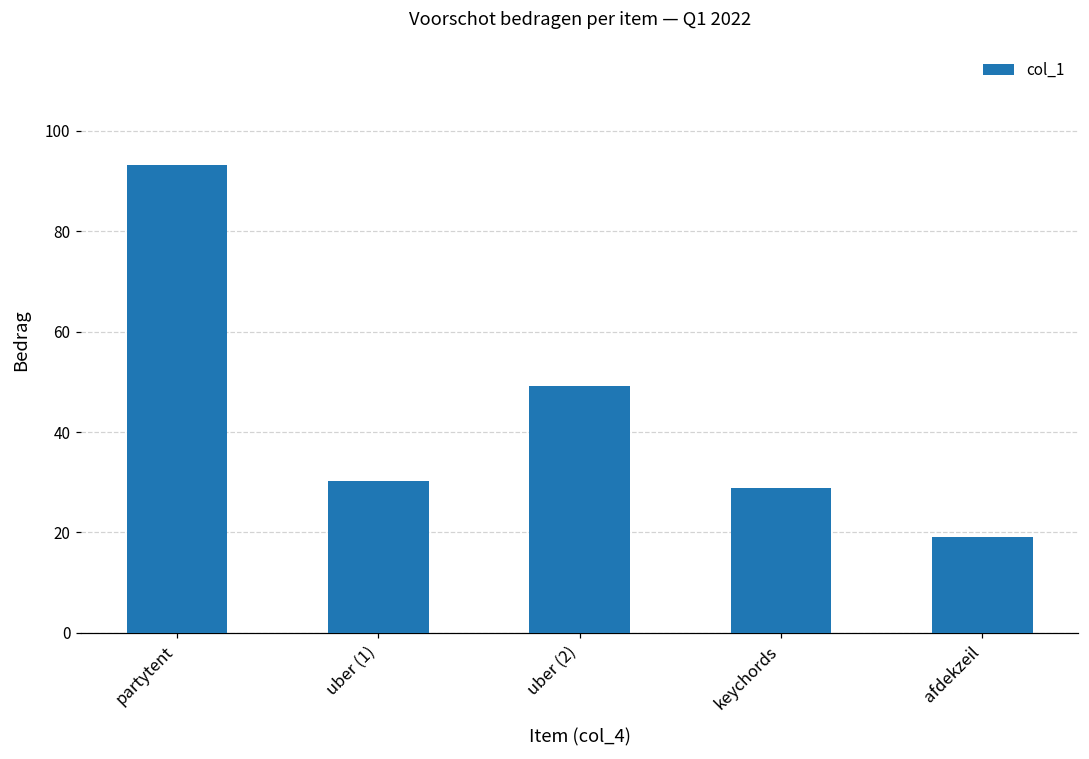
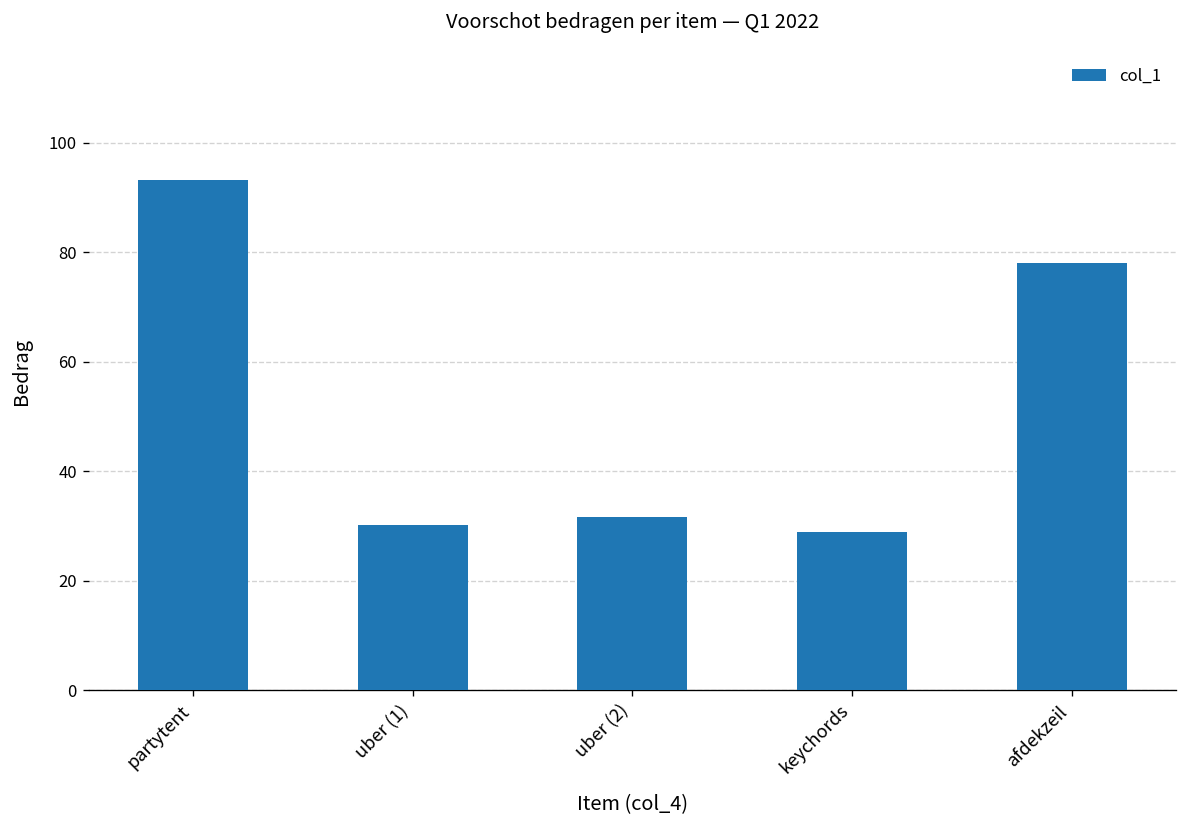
  {
    "partytent": 93,
    "uber (1)": 30,
-   "uber (2)": 49,
+   "uber (2)": 32,
    "keychords": 29,
-   "afdekzeil": 19
+   "afdekzeil": 78
  }
